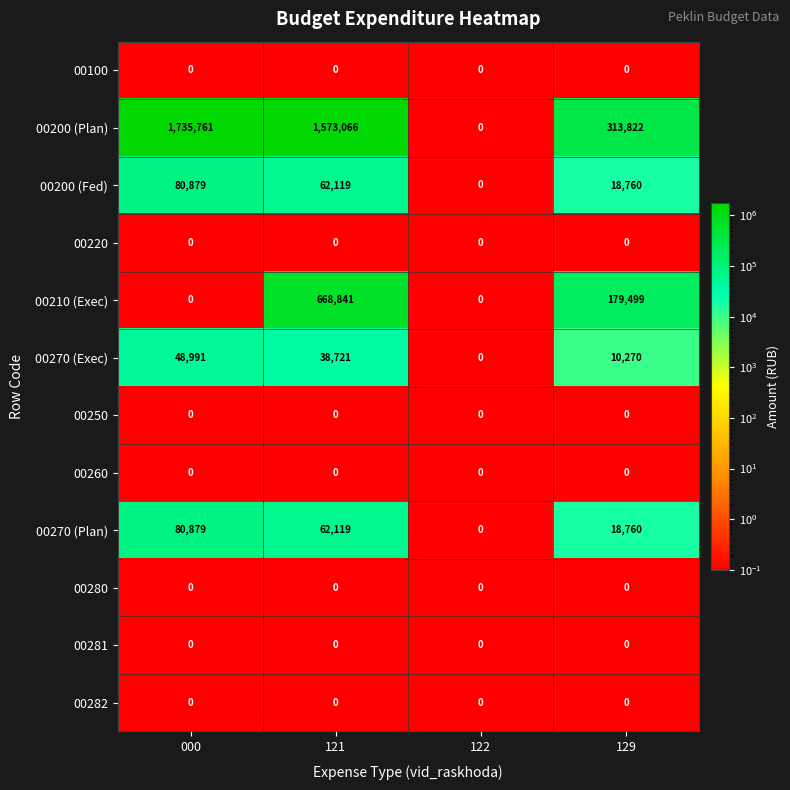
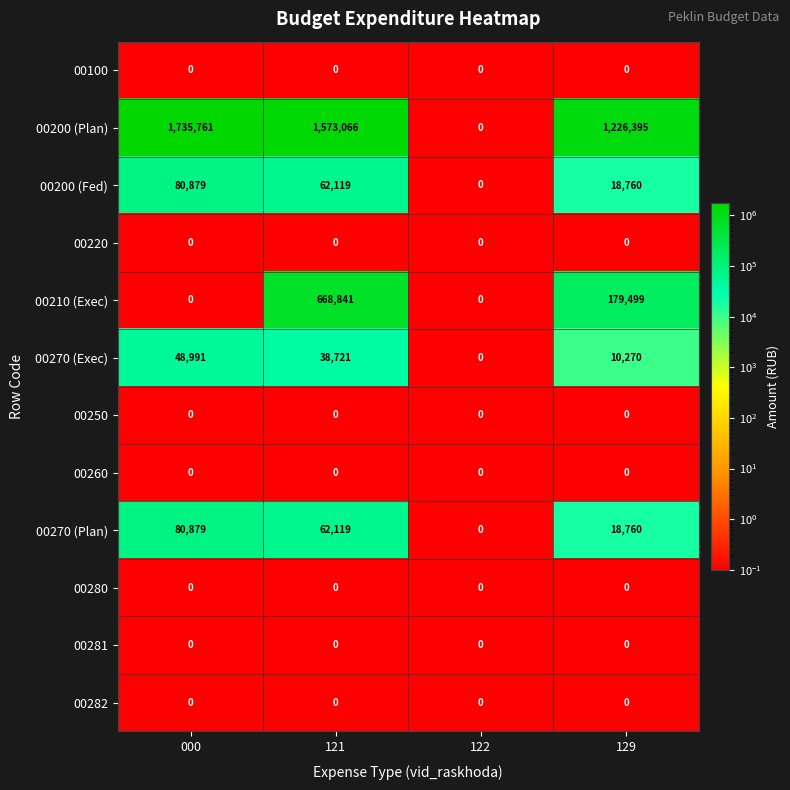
  {
    "00100": {
      "000": "0",
      "121": "0",
      "122": "0",
      "129": "0"
    },
    "00200 (Plan)": {
      "000": "1,735,761",
      "121": "1,573,066",
      "122": "0",
-     "129": "313,822"
+     "129": "1,226,395"
    },
    "00200 (Fed)": {
      "000": "80,879",
      "121": "62,119",
      "122": "0",
      "129": "18,760"
    },
    "00220": {
      "000": "0",
      "121": "0",
      "122": "0",
      "129": "0"
    },
    "00210 (Exec)": {
      "000": "0",
      "121": "668,841",
      "122": "0",
      "129": "179,499"
    },
    "00270 (Exec)": {
      "000": "48,991",
      "121": "38,721",
      "122": "0",
      "129": "10,270"
    },
    "00250": {
      "000": "0",
      "121": "0",
      "122": "0",
      "129": "0"
    },
    "00260": {
      "000": "0",
      "121": "0",
      "122": "0",
      "129": "0"
    },
    "00270 (Plan)": {
      "000": "80,879",
      "121": "62,119",
      "122": "0",
      "129": "18,760"
    },
    "00280": {
      "000": "0",
      "121": "0",
      "122": "0",
      "129": "0"
    },
    "00281": {
      "000": "0",
      "121": "0",
      "122": "0",
      "129": "0"
    },
    "00282": {
      "000": "0",
      "121": "0",
      "122": "0",
      "129": "0"
    }
  }
